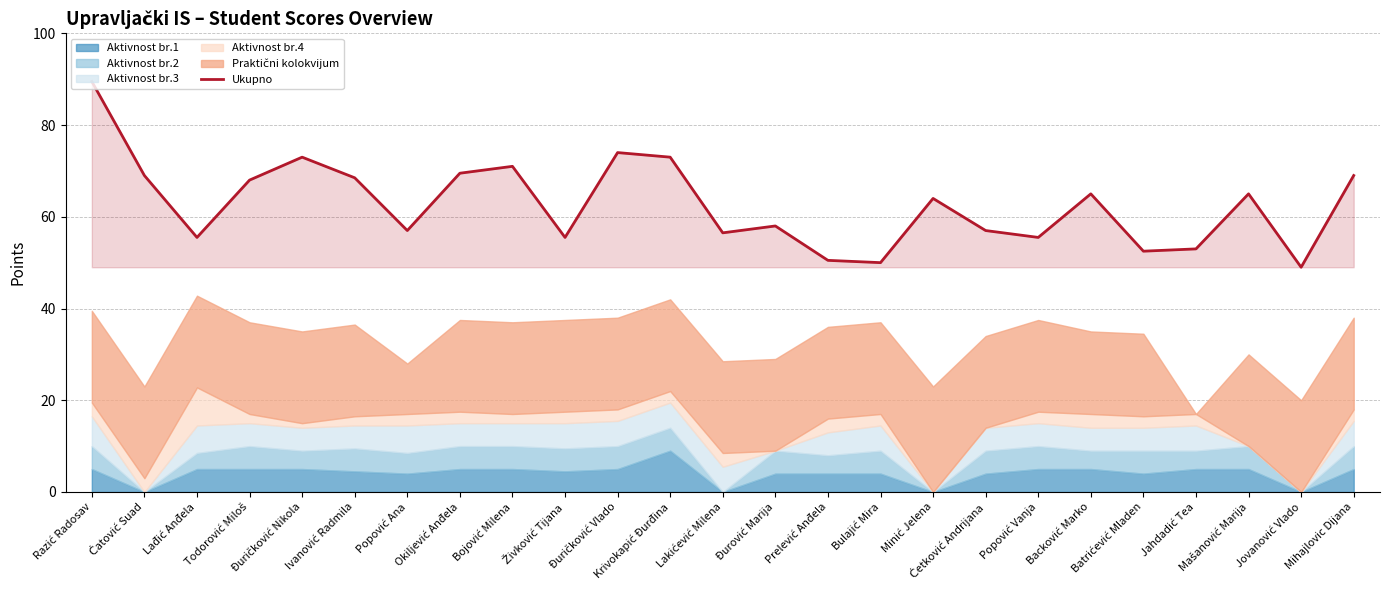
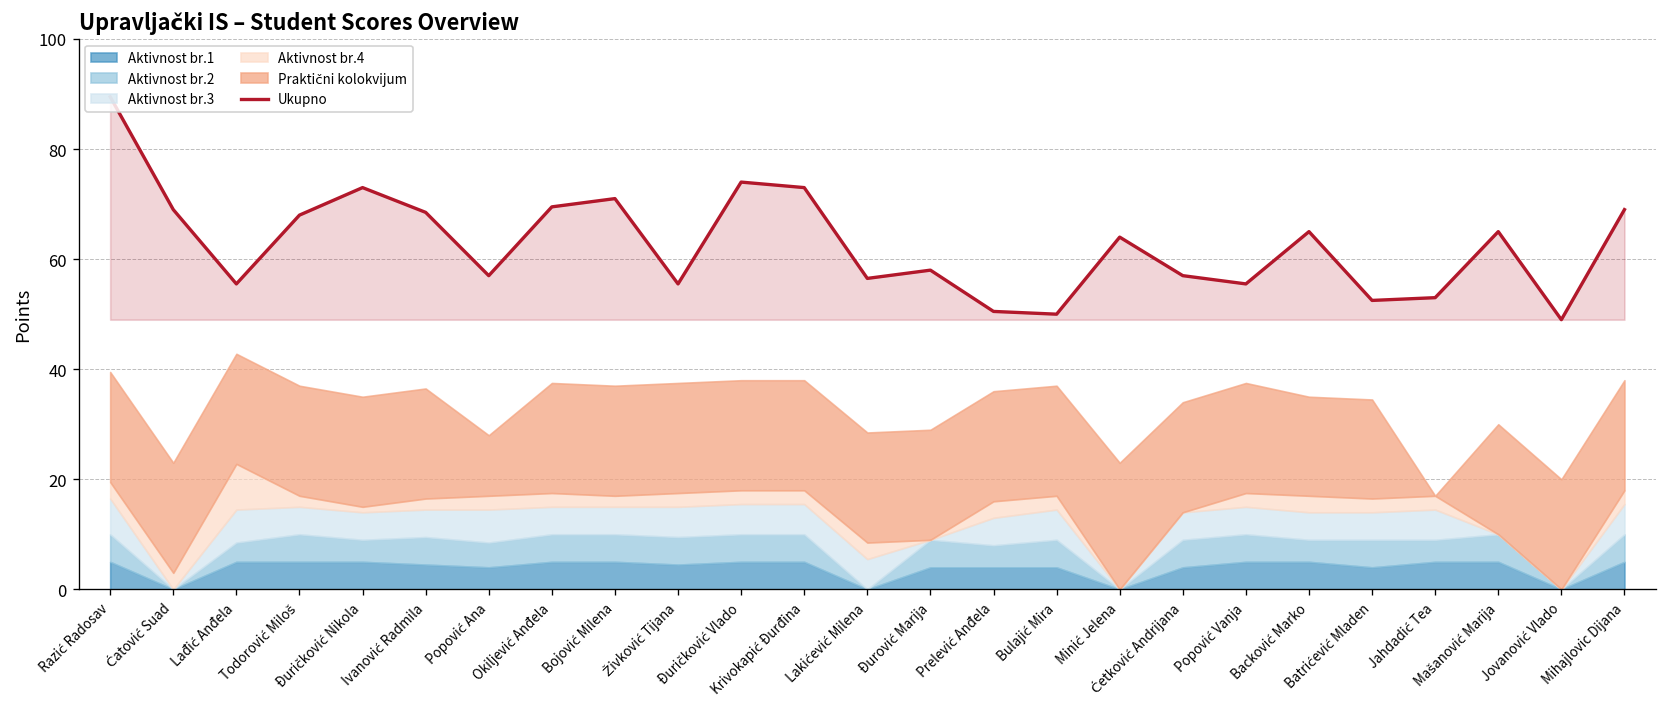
  {
    "Aktivnost br.1": {
      "Razić Radosav": 5,
      "Lađić Anđela": 5,
      "Todorović Miloš": 5,
      "Đuričković Nikola": 5,
      "Ivanović Radmila": 5,
      "Popović Ana": 4,
      "Okiljević Anđela": 5,
      "Bojović Milena": 5,
      "Živković Tijana": 5,
      "Đuričković Vlado": 5,
-     "Krivokapić Đurđina": 9,
+     "Krivokapić Đurđina": 5,
      "Đurović Marija": 4,
      "Prelević Anđela": 4,
      "Bulajić Mira": 4,
      "Ćetković Andrijana": 4,
      "Popović Vanja": 5,
      "Backović Marko": 5,
      "Batrićević Mladen": 4,
      "Jahdadić Tea": 5,
      "Mašanović Marija": 5,
      "Mihajlovic Dijana": 5
    },
    "Ukupno": {
      "Ćatović Suad": 69,
      "Lađić Anđela": 56,
      "Todorović Miloš": 68,
      "Đuričković Nikola": 73,
      "Ivanović Radmila": 69,
      "Popović Ana": 57,
      "Okiljević Anđela": 70,
      "Bojović Milena": 71,
      "Živković Tijana": 56,
      "Đuričković Vlado": 74,
      "Krivokapić Đurđina": 73,
      "Lakićević Milena": 57,
      "Đurović Marija": 58,
      "Prelević Anđela": 51,
      "Bulajić Mira": 50,
      "Minić Jelena": 64,
      "Ćetković Andrijana": 57,
      "Popović Vanja": 56,
      "Backović Marko": 65,
      "Batrićević Mladen": 53,
      "Jahdadić Tea": 53,
      "Mašanović Marija": 65,
      "Jovanović Vlado": 49,
      "Mihajlovic Dijana": 69
    },
    "Aktivnost br.2": {
      "Razić Radosav": 5,
      "Lađić Anđela": 4,
      "Todorović Miloš": 5,
      "Đuričković Nikola": 4,
      "Ivanović Radmila": 5,
      "Popović Ana": 5,
      "Okiljević Anđela": 5,
      "Bojović Milena": 5,
      "Živković Tijana": 5,
      "Đuričković Vlado": 5,
      "Krivokapić Đurđina": 5,
      "Prelević Anđela": 4,
      "Bulajić Mira": 5,
      "Ćetković Andrijana": 5,
      "Popović Vanja": 5,
      "Backović Marko": 4,
      "Batrićević Mladen": 5,
      "Jahdadić Tea": 4,
      "Mihajlovic Dijana": 5
    },
    "Aktivnost br.3": {
      "Razić Radosav": 7,
      "Lađić Anđela": 6,
      "Todorović Miloš": 5,
      "Đuričković Nikola": 5,
      "Ivanović Radmila": 5,
      "Popović Ana": 6,
      "Okiljević Anđela": 5,
      "Bojović Milena": 5,
      "Živković Tijana": 6,
      "Đuričković Vlado": 6,
      "Krivokapić Đurđina": 6,
      "Lakićević Milena": 6,
      "Prelević Anđela": 5,
      "Bulajić Mira": 6,
      "Popović Vanja": 5,
      "Backović Marko": 5,
      "Batrićević Mladen": 5,
      "Jahdadić Tea": 6,
      "Mihajlovic Dijana": 6
    },
    "Aktivnost br.4": {
      "Razić Radosav": 3,
      "Ćatović Suad": 3,
      "Lađić Anđela": 8,
      "Todorović Miloš": 2,
      "Đuričković Nikola": 1,
      "Ivanović Radmila": 2,
      "Popović Ana": 3,
      "Okiljević Anđela": 3,
      "Bojović Milena": 2,
      "Živković Tijana": 3,
      "Đuričković Vlado": 3,
      "Krivokapić Đurđina": 3,
      "Lakićević Milena": 3,
      "Prelević Anđela": 3,
      "Bulajić Mira": 3,
      "Popović Vanja": 3,
      "Backović Marko": 3,
      "Batrićević Mladen": 3,
      "Mihajlovic Dijana": 3
    },
    "Praktični kolokvijum": {
      "Razić Radosav": 20,
      "Ćatović Suad": 20,
      "Lađić Anđela": 20,
      "Todorović Miloš": 20,
      "Đuričković Nikola": 20,
      "Ivanović Radmila": 20,
      "Popović Ana": 11,
      "Okiljević Anđela": 20,
      "Bojović Milena": 20,
      "Živković Tijana": 20,
      "Đuričković Vlado": 20,
      "Krivokapić Đurđina": 20,
      "Lakićević Milena": 20,
      "Đurović Marija": 20,
      "Prelević Anđela": 20,
      "Bulajić Mira": 20,
      "Minić Jelena": 23,
      "Ćetković Andrijana": 20,
      "Popović Vanja": 20,
      "Backović Marko": 18,
      "Batrićević Mladen": 18,
      "Mašanović Marija": 20,
      "Jovanović Vlado": 20,
      "Mihajlovic Dijana": 20
    }
  }
